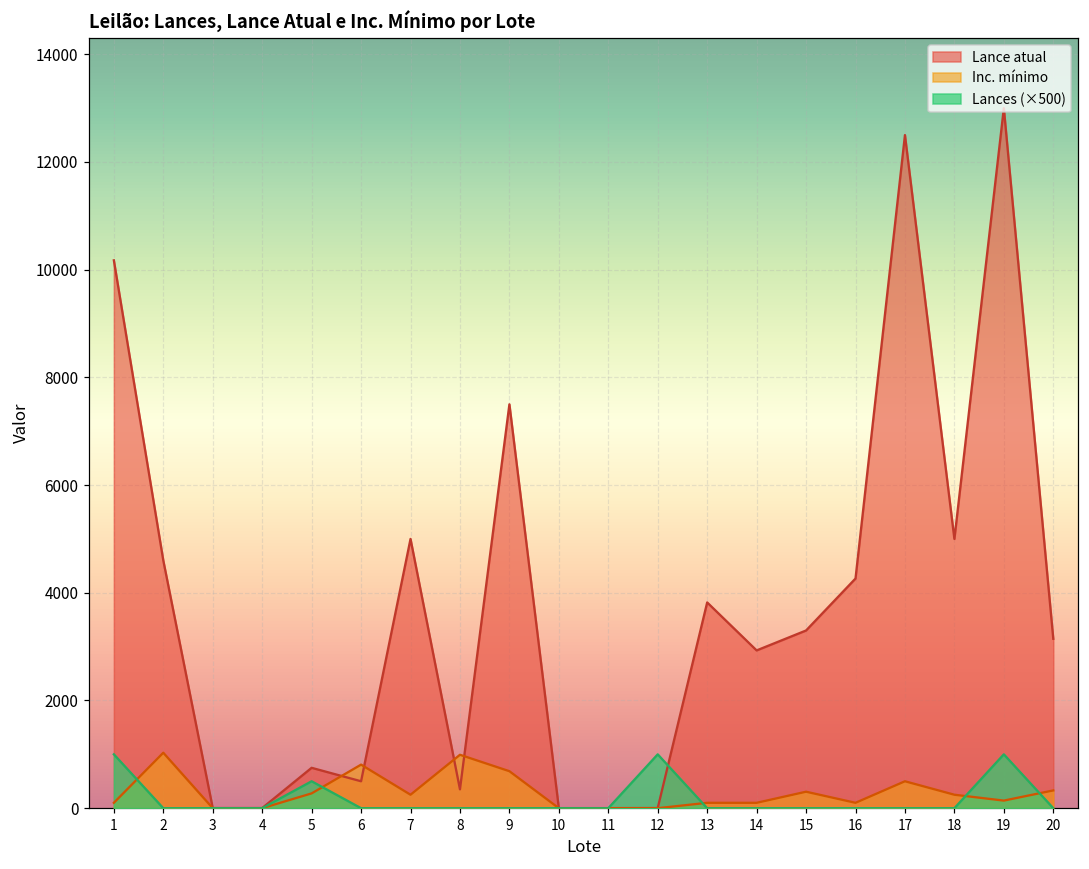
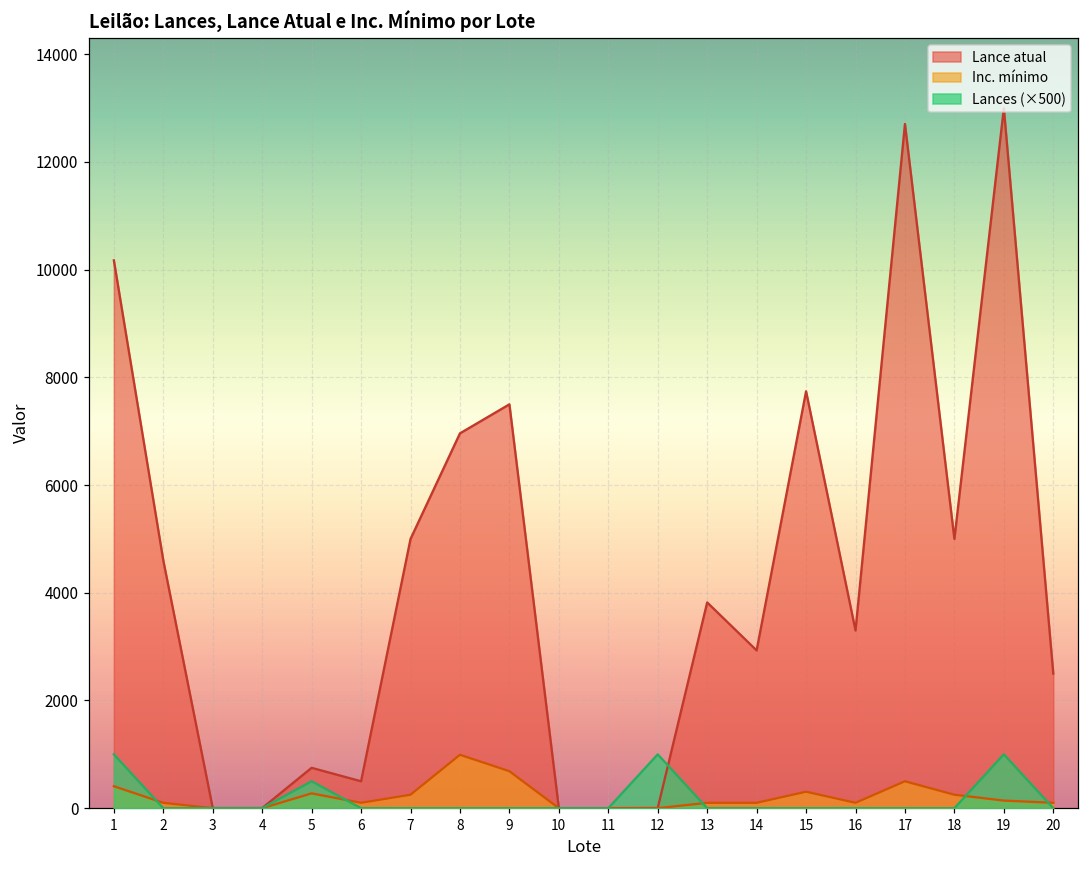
  {
    "Lance atual": {
      "1": 10200,
      "2": 4600,
      "5": 800,
      "6": 500,
      "7": 5000,
-     "8": 400,
+     "8": 7000,
      "9": 7500,
      "13": 3800,
      "14": 2900,
-     "15": 3300,
-     "16": 4300,
-     "17": 12500,
+     "15": 7700,
+     "16": 3300,
+     "17": 12700,
      "18": 5000,
-     "20": 3100
+     "20": 2500
    },
    "Inc. mínimo": {
-     "1": 100,
-     "2": 1000,
+     "1": 400,
+     "2": 100,
      "5": 300,
-     "6": 800,
+     "6": 100,
      "7": 300,
      "8": 1000,
      "9": 700,
      "13": 100,
      "14": 100,
      "15": 300,
      "16": 100,
      "17": 500,
      "18": 300,
      "19": 100,
-     "20": 300
+     "20": 100
    },
    "Lances (×500)": {
      "1": 1000,
      "2": 0,
      "5": 500,
      "6": 0,
      "7": 0,
      "8": 0,
      "9": 0,
      "12": 1000,
      "13": 0,
      "14": 0,
      "15": 0,
      "16": 0,
      "17": 0,
      "18": 0,
      "19": 1000,
      "20": 0
    }
  }
